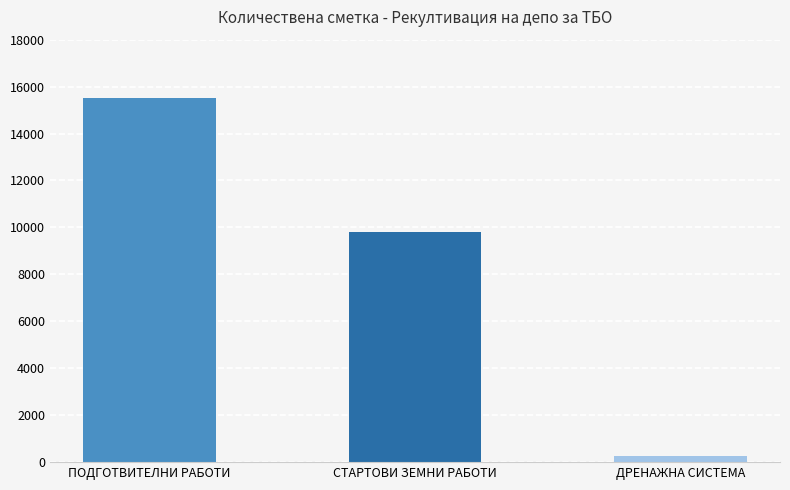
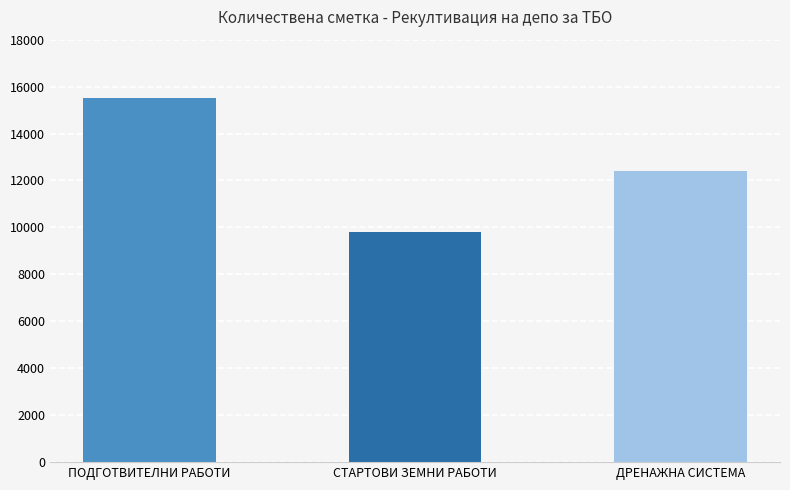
  {
    "ПОДГОТВИТЕЛНИ РАБОТИ": 15500,
    "СТАРТОВИ ЗЕМНИ РАБОТИ": 9800,
-   "ДРЕНАЖНА СИСТЕМА": 300
+   "ДРЕНАЖНА СИСТЕМА": 12400
  }
